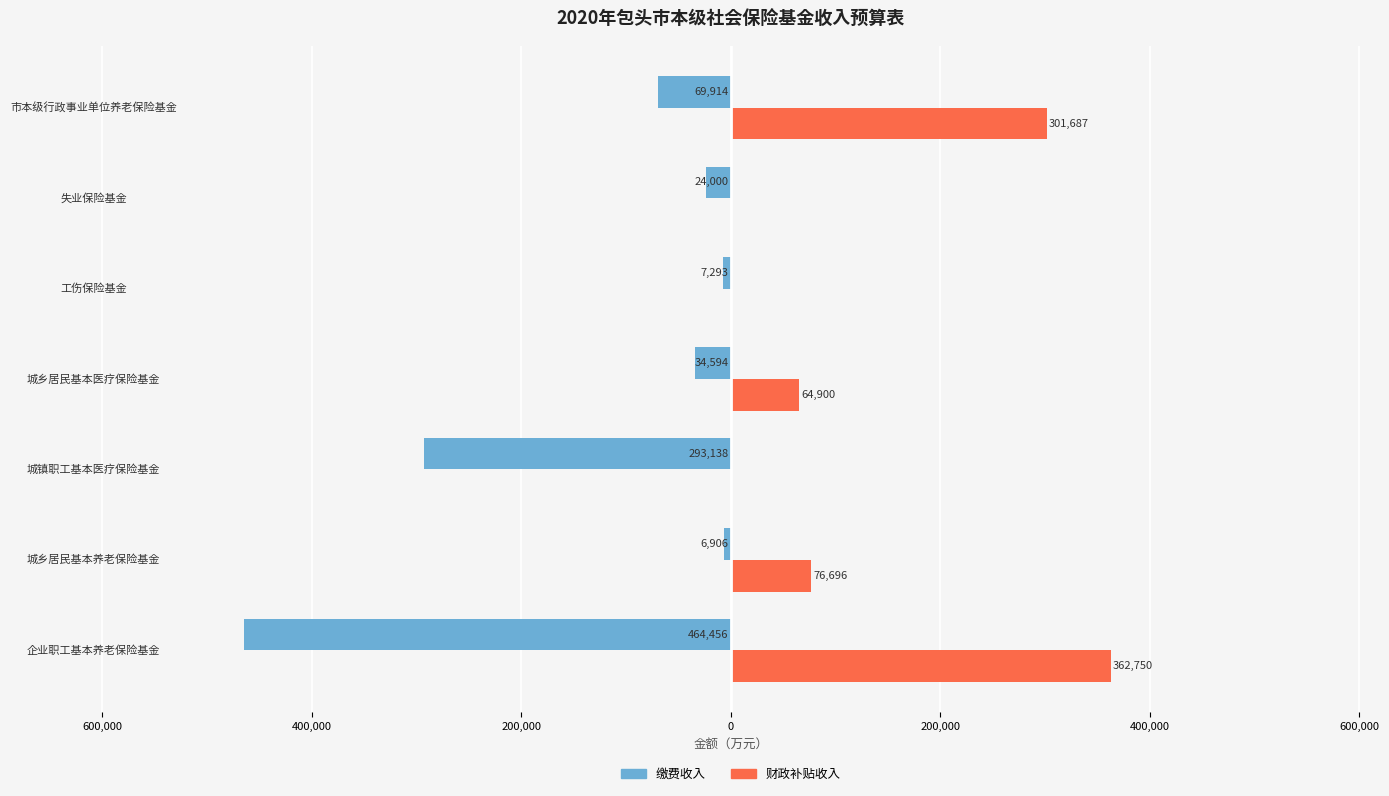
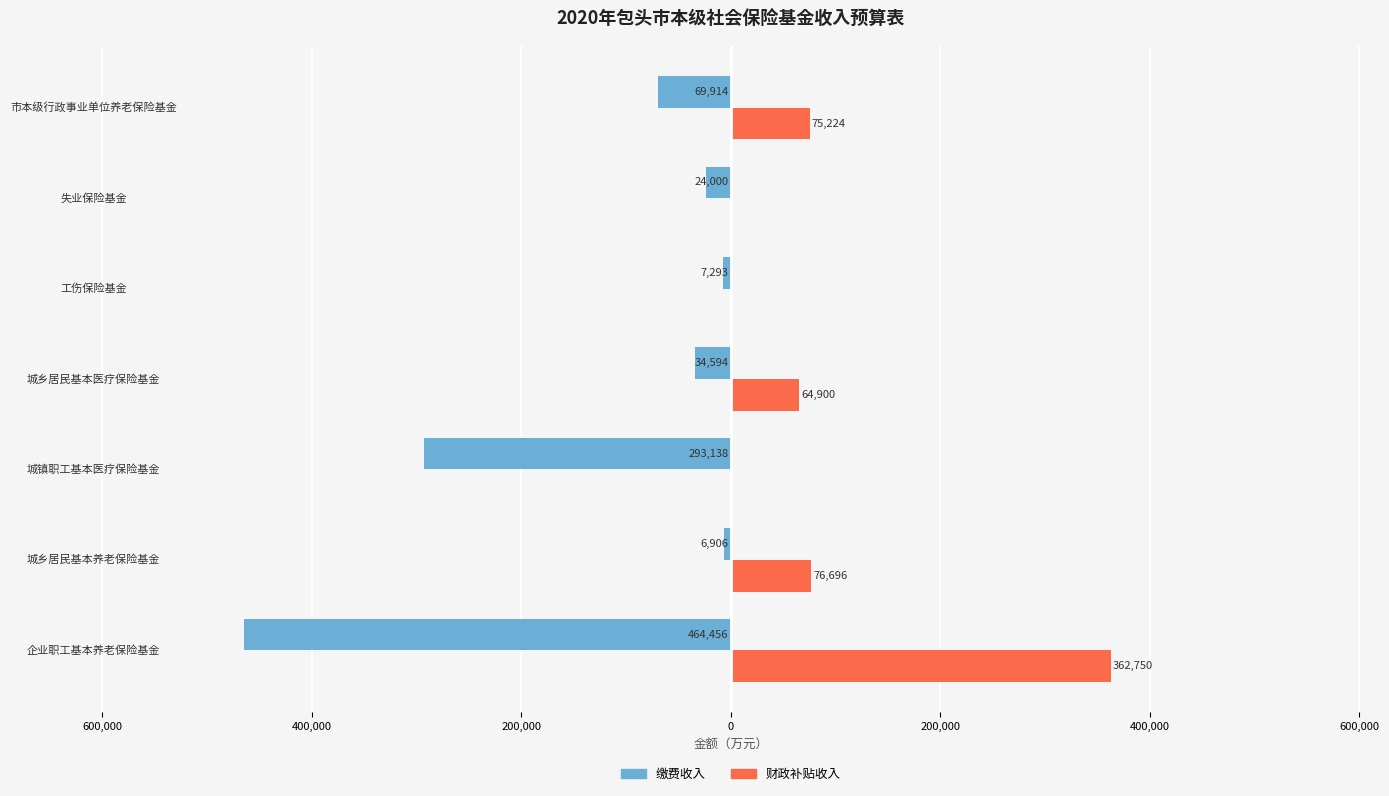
  {
    "财政补贴收入": {
-     "市本级行政事业单位养老保险基金": "301,687",
+     "市本级行政事业单位养老保险基金": "75,224",
      "城乡居民基本医疗保险基金": "64,900",
      "城乡居民基本养老保险基金": "76,696",
      "企业职工基本养老保险基金": "362,750"
    }
  }
